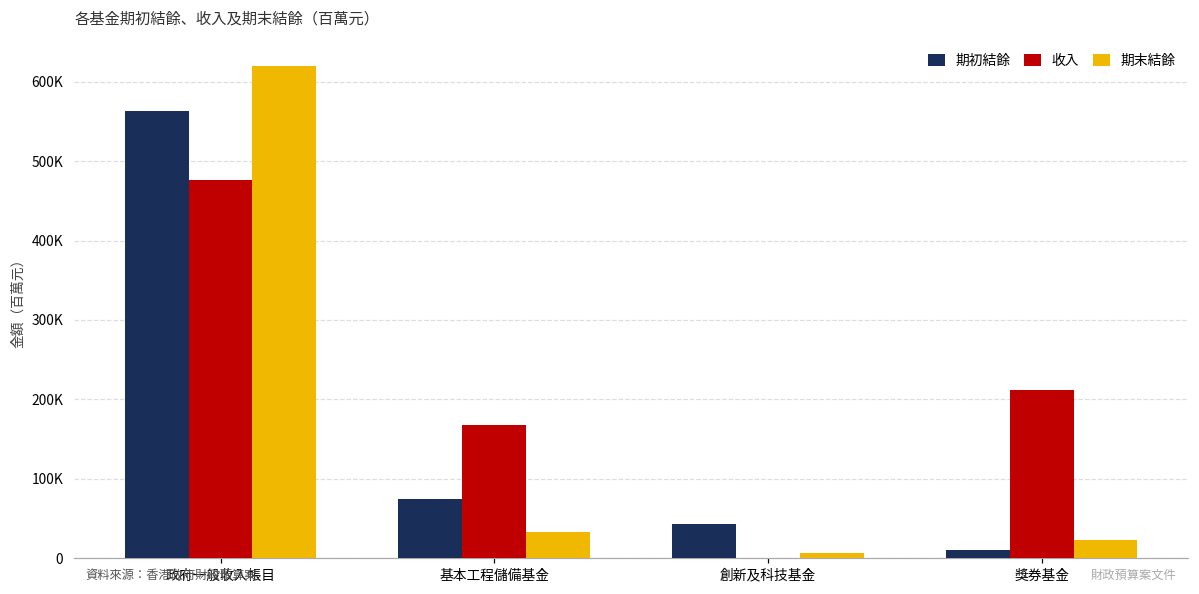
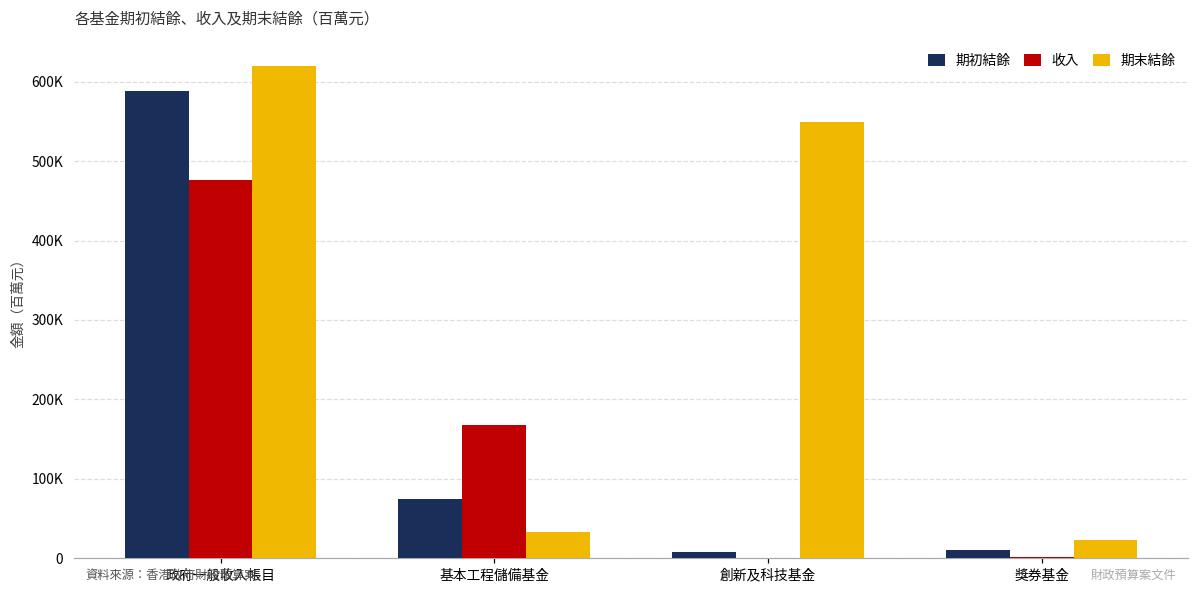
  {
    "期初結餘": {
-     "政府一般收入帳目": 560000,
+     "政府一般收入帳目": 590000,
      "基本工程儲備基金": 70000,
-     "創新及科技基金": 40000,
+     "創新及科技基金": 10000,
      "獎券基金": 10000
    },
    "收入": {
      "政府一般收入帳目": 480000,
      "基本工程儲備基金": 170000,
-     "獎券基金": 210000
+     "獎券基金": 0
    },
    "期末結餘": {
      "政府一般收入帳目": 620000,
      "基本工程儲備基金": 30000,
-     "創新及科技基金": 10000,
+     "創新及科技基金": 550000,
      "獎券基金": 20000
    }
  }
